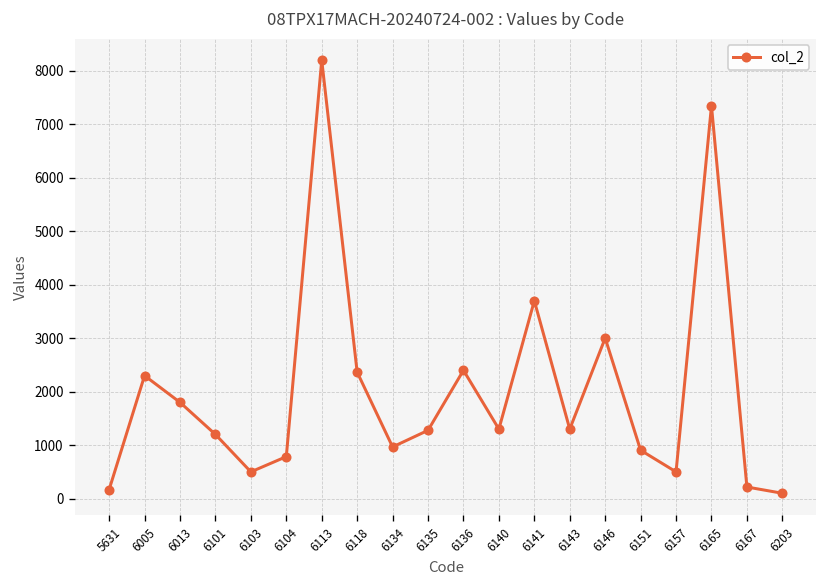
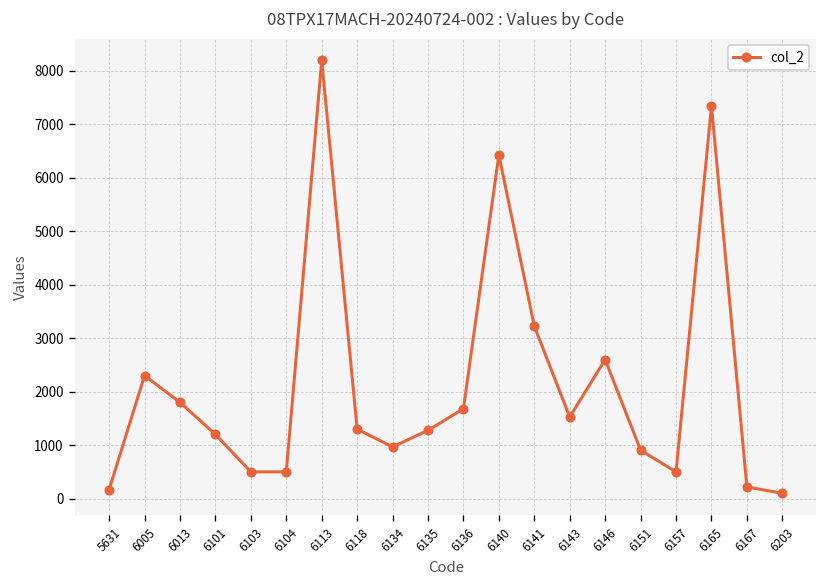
  {
    "5631": 200,
    "6005": 2300,
    "6013": 1800,
    "6101": 1200,
    "6103": 500,
-   "6104": 800,
+   "6104": 500,
    "6113": 8200,
-   "6118": 2400,
+   "6118": 1300,
    "6134": 1000,
    "6135": 1300,
-   "6136": 2400,
-   "6140": 1300,
-   "6141": 3700,
-   "6143": 1300,
-   "6146": 3000,
+   "6136": 1700,
+   "6140": 6400,
+   "6141": 3200,
+   "6143": 1500,
+   "6146": 2600,
    "6151": 900,
    "6157": 500,
    "6165": 7300,
    "6167": 200,
    "6203": 100
  }
